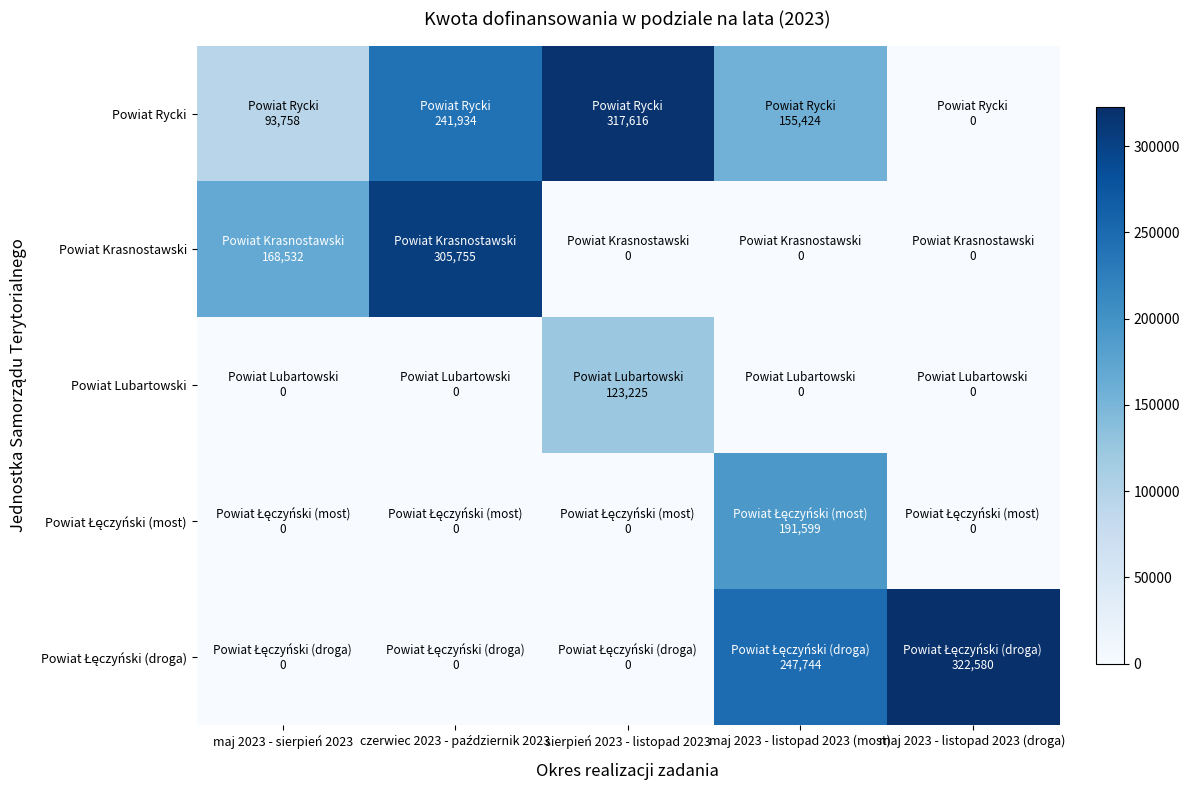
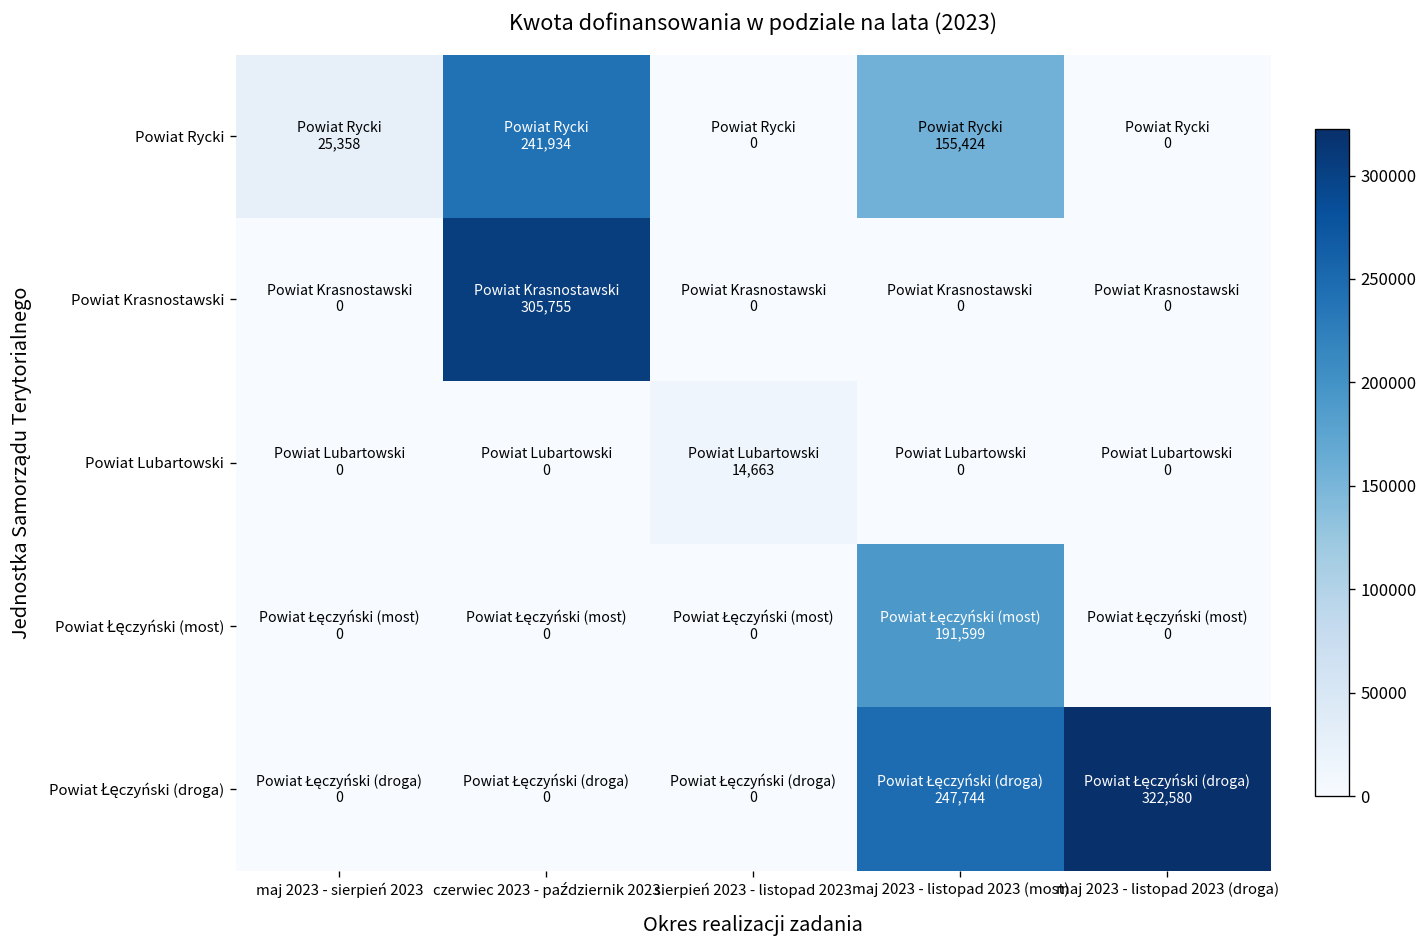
  {
    "Powiat Rycki": {
-     "maj 2023 - sierpień 2023": "93,758",
+     "maj 2023 - sierpień 2023": "25,358",
      "czerwiec 2023 - październik 2023": "241,934",
-     "sierpień 2023 - listopad 2023": "317,616",
+     "sierpień 2023 - listopad 2023": "0",
      "maj 2023 - listopad 2023 (most)": "155,424",
      "maj 2023 - listopad 2023 (droga)": "0"
    },
    "Powiat Krasnostawski": {
-     "maj 2023 - sierpień 2023": "168,532",
+     "maj 2023 - sierpień 2023": "0",
      "czerwiec 2023 - październik 2023": "305,755",
      "sierpień 2023 - listopad 2023": "0",
      "maj 2023 - listopad 2023 (most)": "0",
      "maj 2023 - listopad 2023 (droga)": "0"
    },
    "Powiat Lubartowski": {
      "maj 2023 - sierpień 2023": "0",
      "czerwiec 2023 - październik 2023": "0",
-     "sierpień 2023 - listopad 2023": "123,225",
+     "sierpień 2023 - listopad 2023": "14,663",
      "maj 2023 - listopad 2023 (most)": "0",
      "maj 2023 - listopad 2023 (droga)": "0"
    },
    "Powiat Łęczyński (most)": {
      "maj 2023 - sierpień 2023": "0",
      "czerwiec 2023 - październik 2023": "0",
      "sierpień 2023 - listopad 2023": "0",
      "maj 2023 - listopad 2023 (most)": "191,599",
      "maj 2023 - listopad 2023 (droga)": "0"
    },
    "Powiat Łęczyński (droga)": {
      "maj 2023 - sierpień 2023": "0",
      "czerwiec 2023 - październik 2023": "0",
      "sierpień 2023 - listopad 2023": "0",
      "maj 2023 - listopad 2023 (most)": "247,744",
      "maj 2023 - listopad 2023 (droga)": "322,580"
    }
  }
